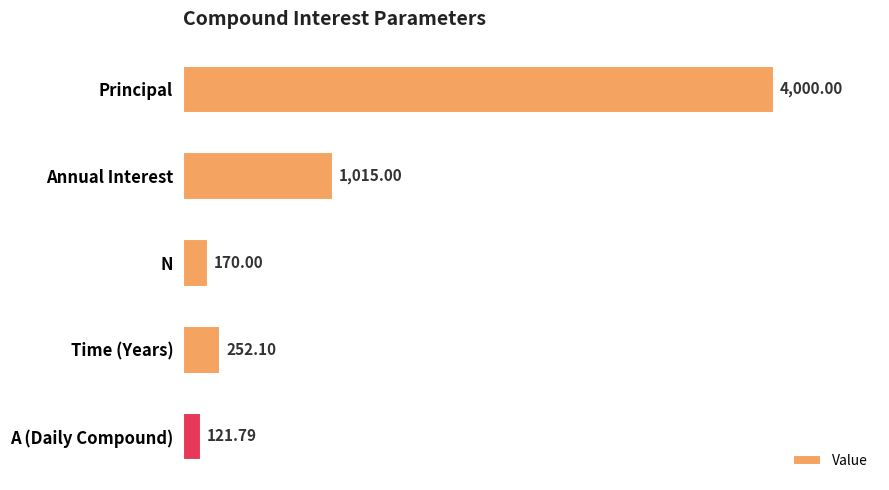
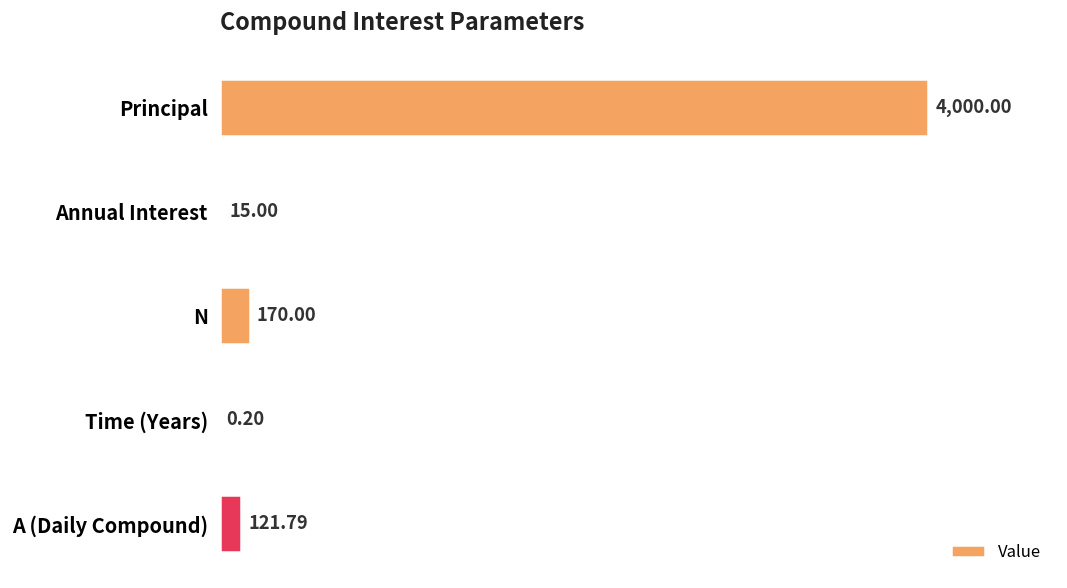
  {
    "Principal": "4,000.00",
-   "Annual Interest": "1,015.00",
+   "Annual Interest": "15.00",
    "N": "170.00",
-   "Time (Years)": "252.10",
+   "Time (Years)": "0.20",
    "A (Daily Compound)": "121.79"
  }
